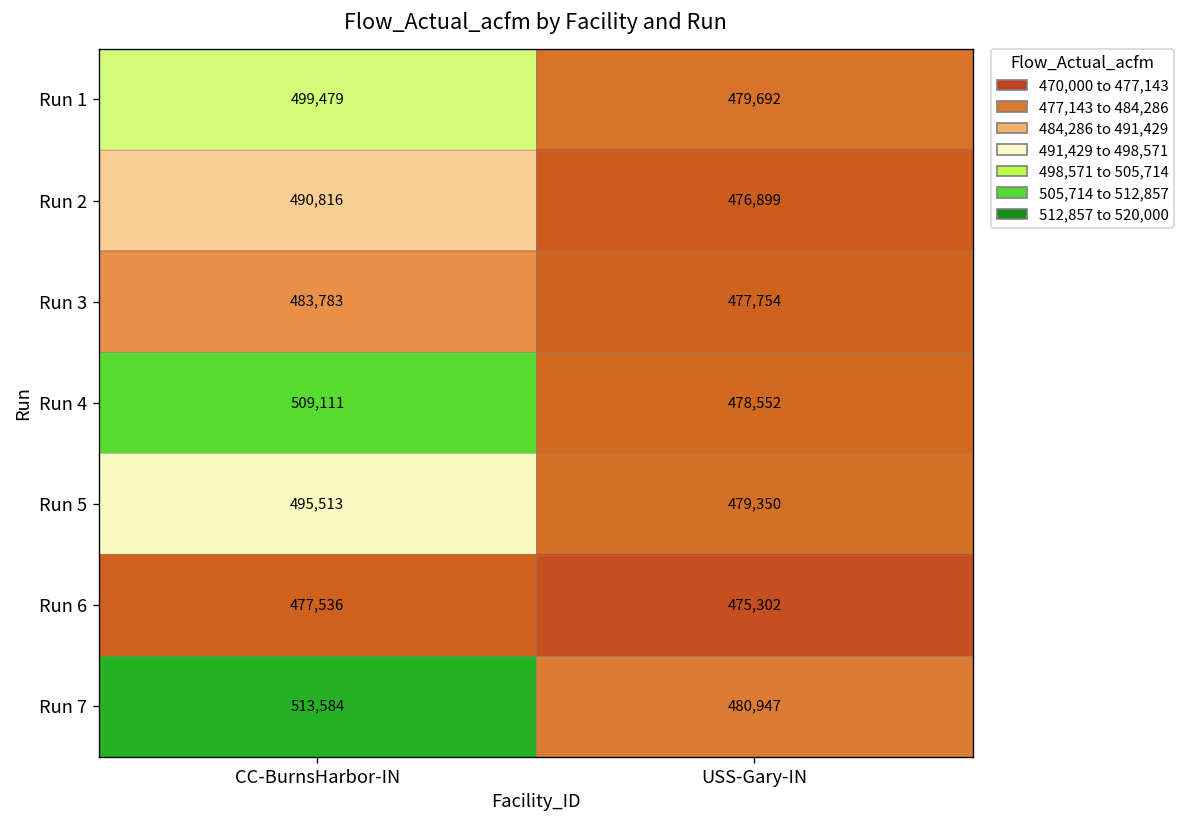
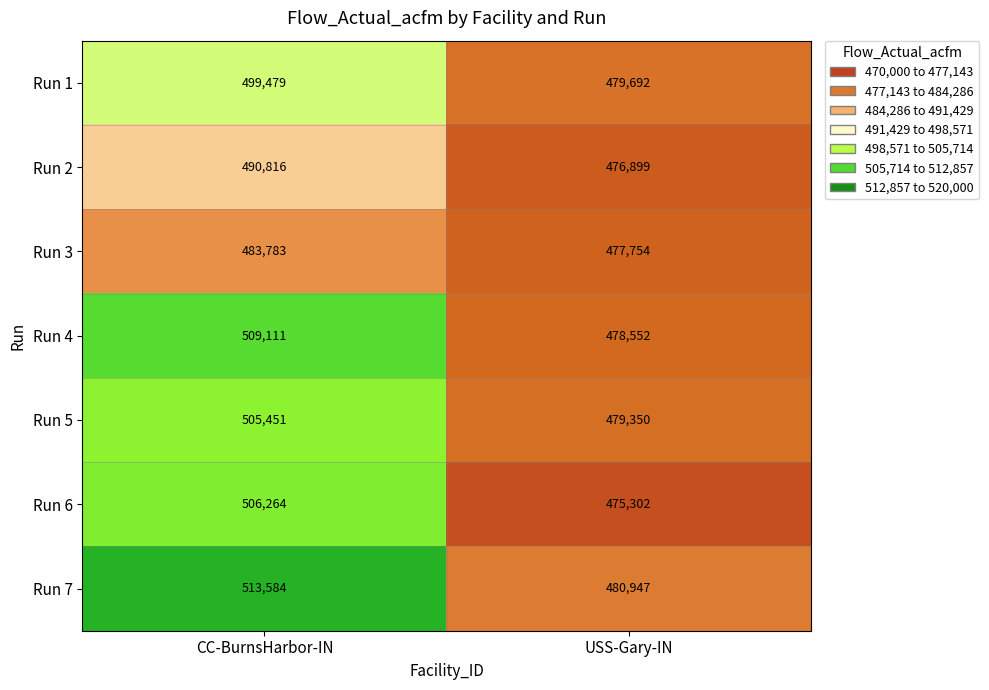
  {
    "Run 1": {
      "CC-BurnsHarbor-IN": "499,479",
      "USS-Gary-IN": "479,692"
    },
    "Run 2": {
      "CC-BurnsHarbor-IN": "490,816",
      "USS-Gary-IN": "476,899"
    },
    "Run 3": {
      "CC-BurnsHarbor-IN": "483,783",
      "USS-Gary-IN": "477,754"
    },
    "Run 4": {
      "CC-BurnsHarbor-IN": "509,111",
      "USS-Gary-IN": "478,552"
    },
    "Run 5": {
-     "CC-BurnsHarbor-IN": "495,513",
+     "CC-BurnsHarbor-IN": "505,451",
      "USS-Gary-IN": "479,350"
    },
    "Run 6": {
-     "CC-BurnsHarbor-IN": "477,536",
+     "CC-BurnsHarbor-IN": "506,264",
      "USS-Gary-IN": "475,302"
    },
    "Run 7": {
      "CC-BurnsHarbor-IN": "513,584",
      "USS-Gary-IN": "480,947"
    }
  }
